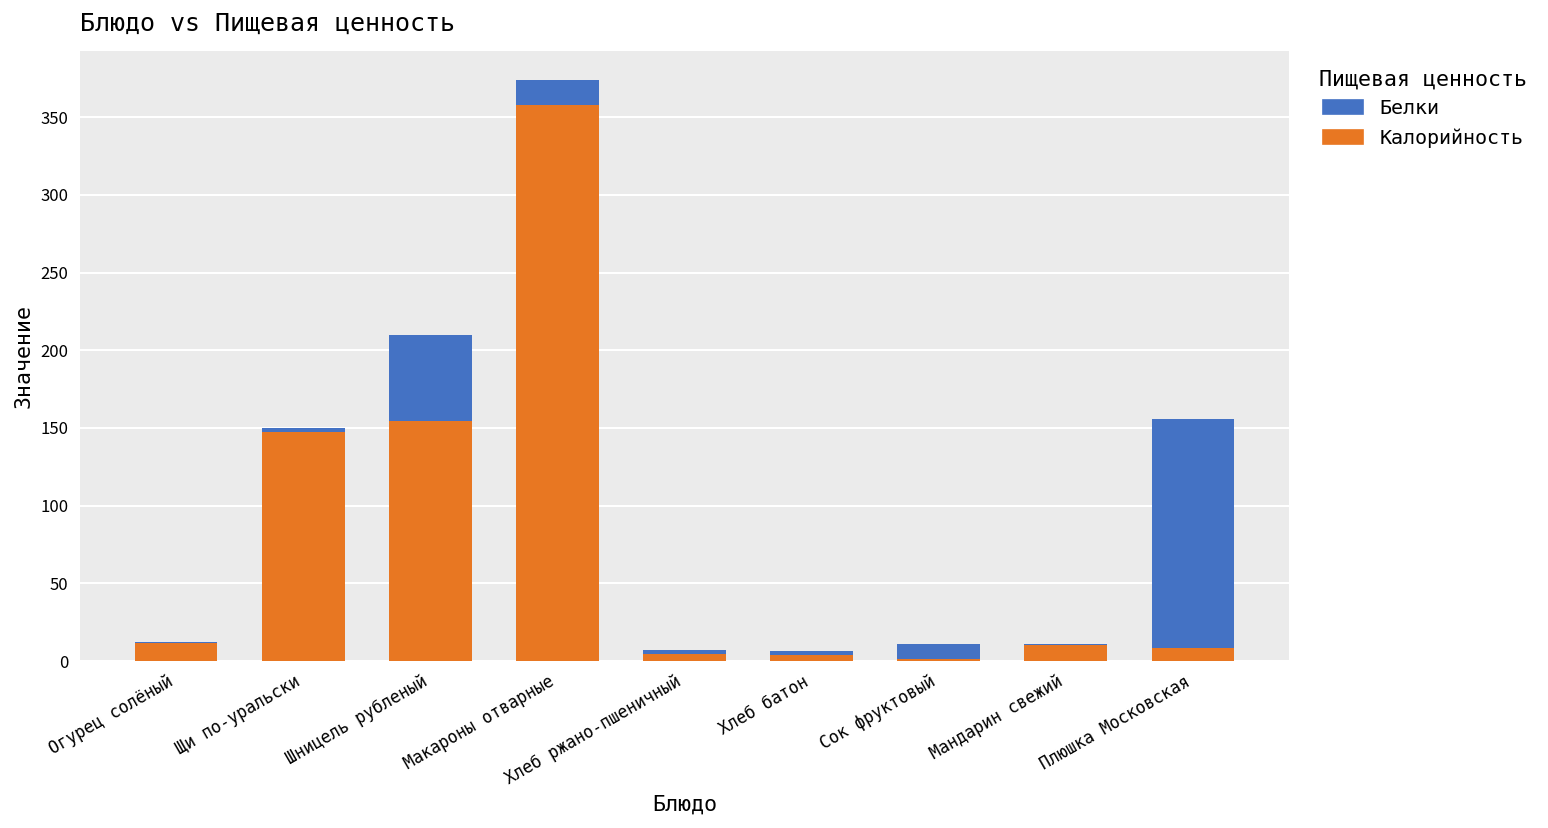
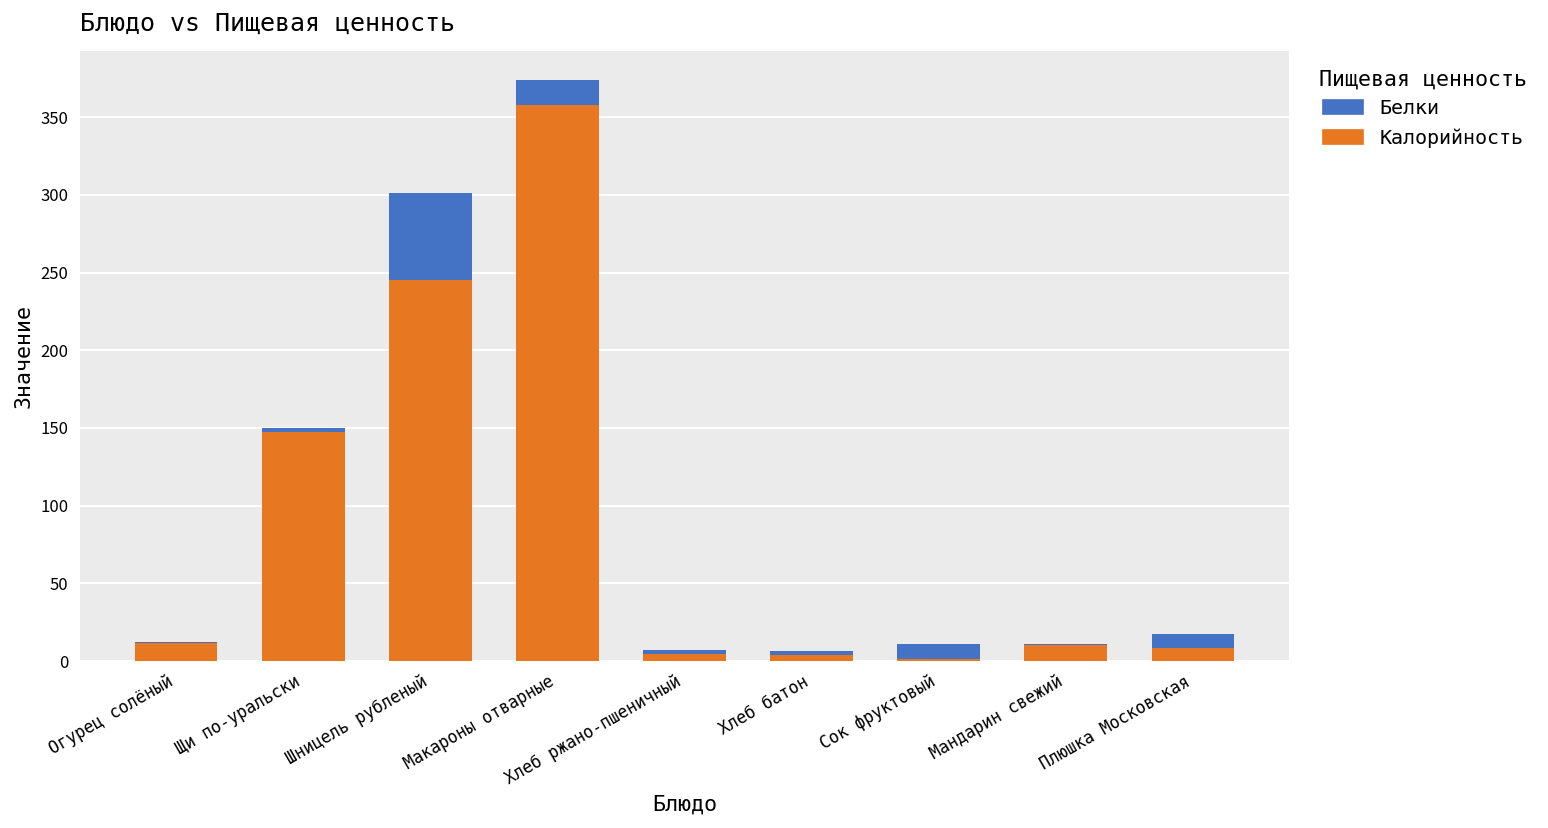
  {
    "Калорийность": {
      "Огурец солёный": 12,
      "Щи по-уральски": 147,
-     "Шницель рубленый": 154,
+     "Шницель рубленый": 246,
      "Макароны отварные": 358,
      "Хлеб ржано-пшеничный": 5,
      "Хлеб батон": 4,
      "Мандарин свежий": 11,
      "Плюшка Московская": 9
    },
    "Белки": {
      "Щи по-уральски": 3,
      "Шницель рубленый": 56,
      "Макароны отварные": 16,
      "Хлеб ржано-пшеничный": 3,
      "Хлеб батон": 2,
      "Сок фруктовый": 10,
-     "Плюшка Московская": 147
+     "Плюшка Московская": 9
    }
  }
